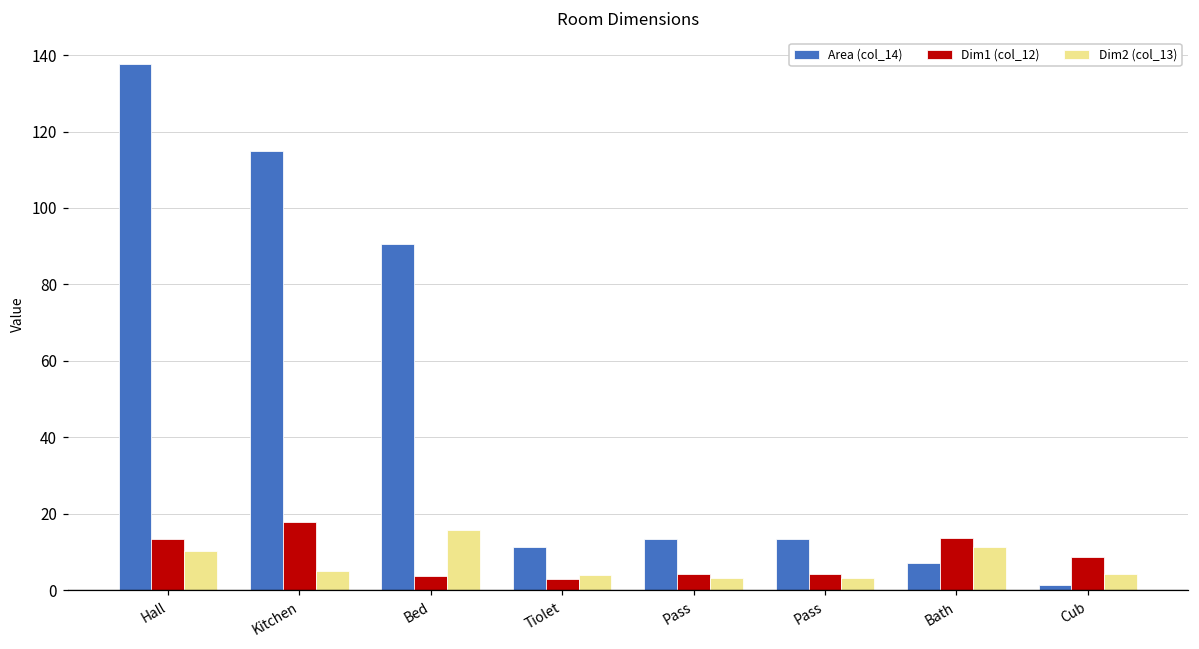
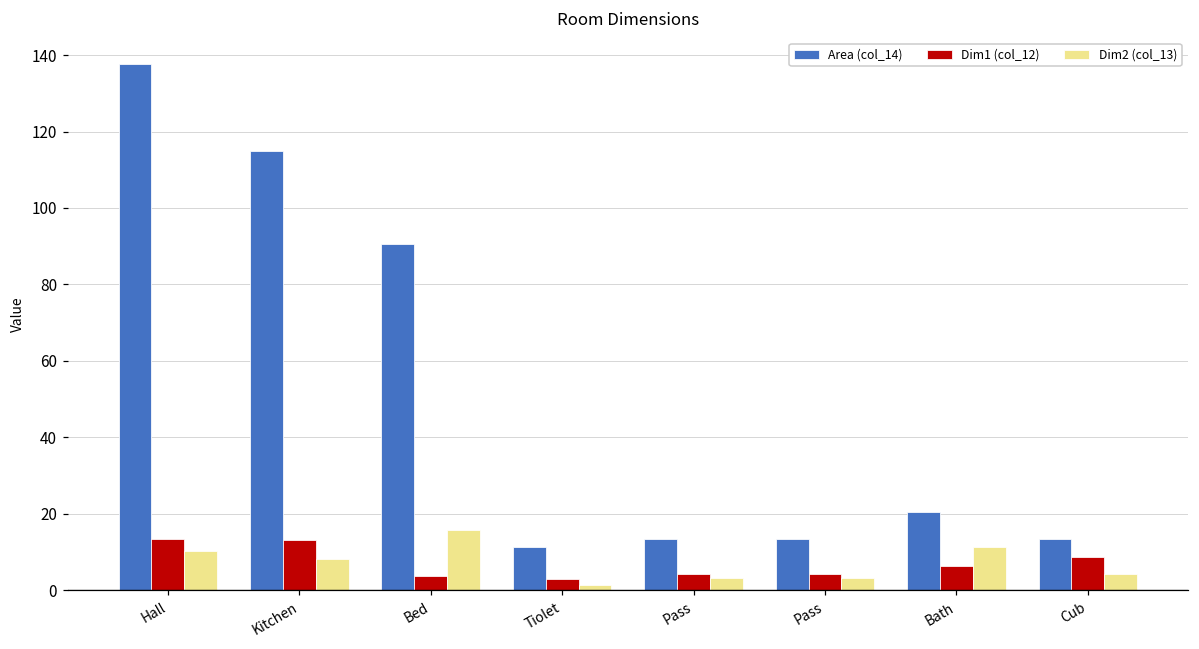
  {
    "Area (col_14)": {
      "Hall": 138,
      "Kitchen": 115,
      "Bed": 91,
      "Tiolet": 11,
-     "Bath": 7,
-     "Cub": 1
+     "Bath": 20,
+     "Cub": 13
    },
    "Dim1 (col_12)": {
      "Hall": 14,
-     "Kitchen": 18,
+     "Kitchen": 13,
      "Bed": 4,
      "Tiolet": 3,
-     "Bath": 14,
+     "Bath": 6,
      "Cub": 9
    },
    "Dim2 (col_13)": {
      "Hall": 10,
-     "Kitchen": 5,
+     "Kitchen": 8,
      "Bed": 16,
-     "Tiolet": 4,
+     "Tiolet": 1,
      "Bath": 11,
      "Cub": 4
    }
  }
